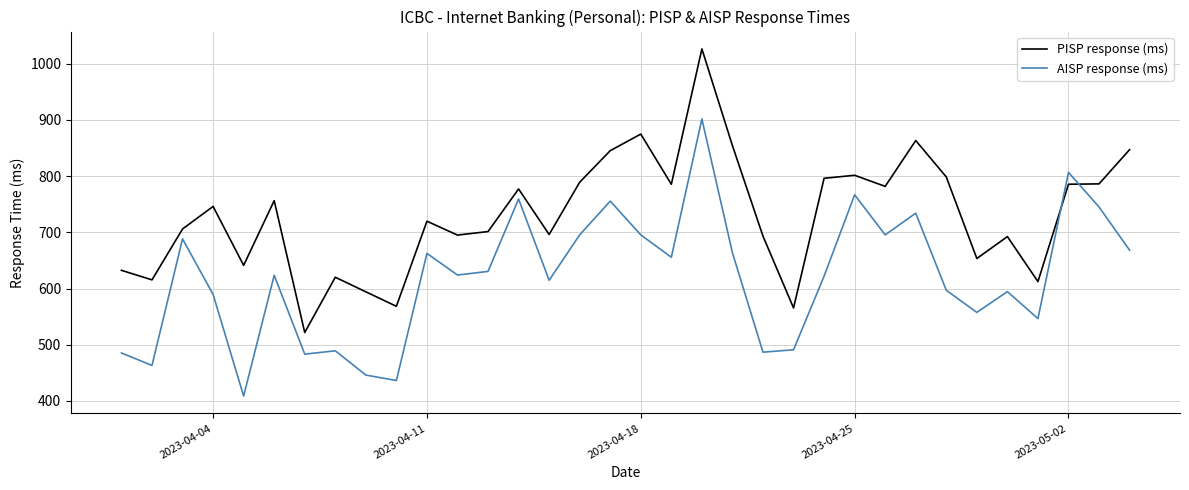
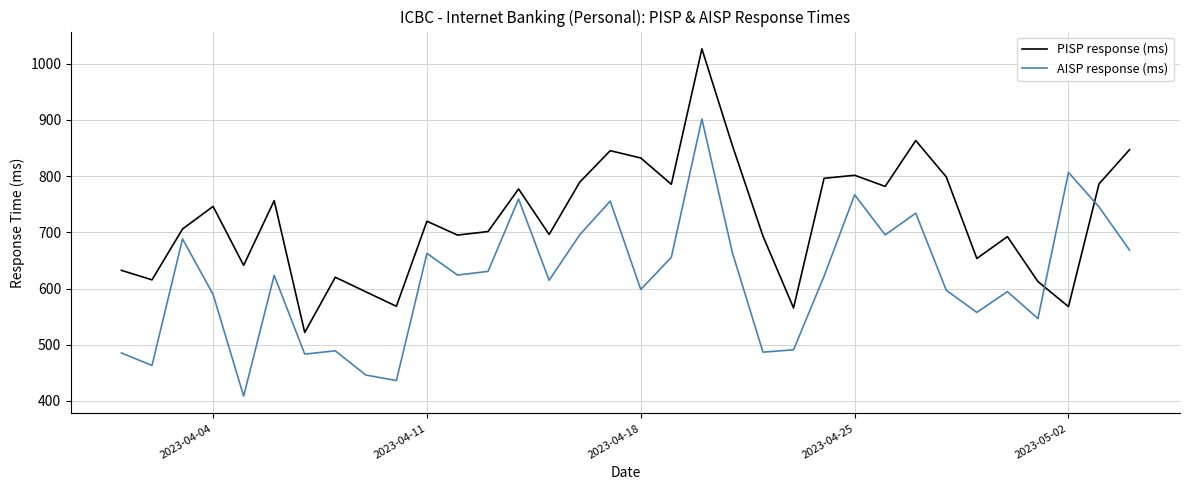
  {
    "PISP response (ms)": {
      "2023-04-04": 750,
      "2023-04-11": 720,
-     "2023-04-18": 870,
+     "2023-04-18": 830,
      "2023-04-25": 800,
-     "2023-05-02": 790
+     "2023-05-02": 570
    },
    "AISP response (ms)": {
      "2023-04-04": 590,
      "2023-04-11": 660,
-     "2023-04-18": 700,
+     "2023-04-18": 600,
      "2023-04-25": 770,
      "2023-05-02": 810
    }
  }
